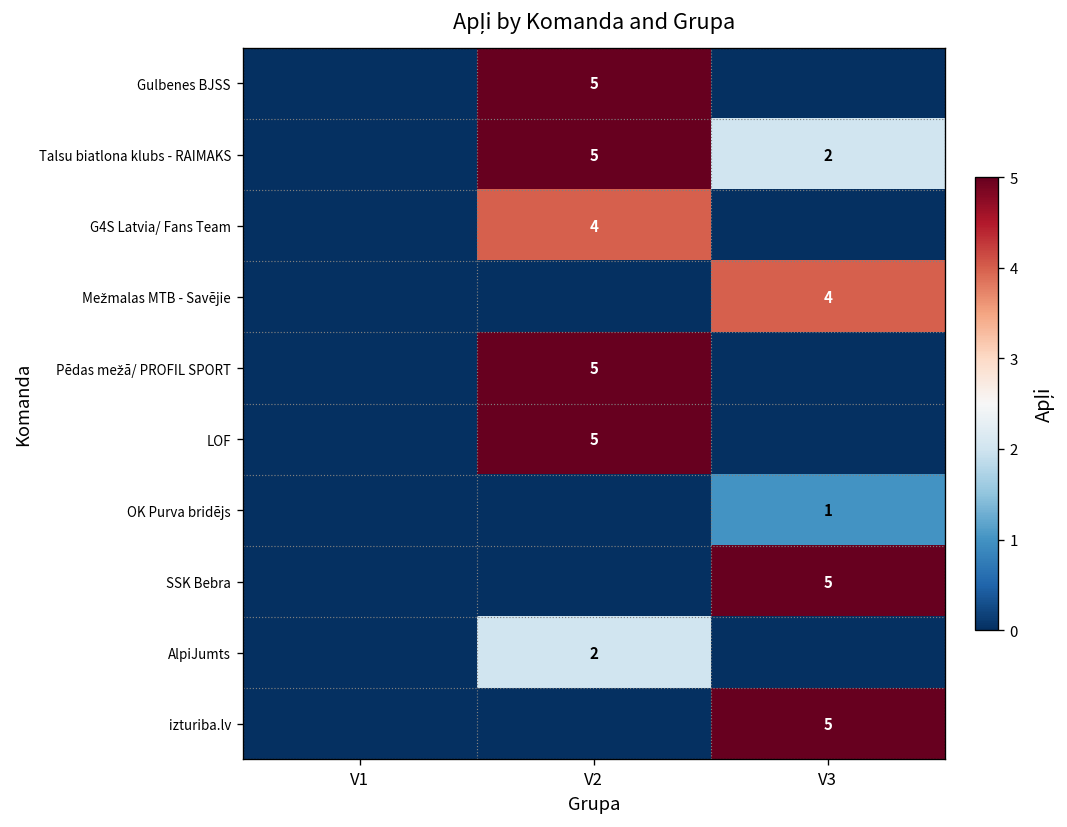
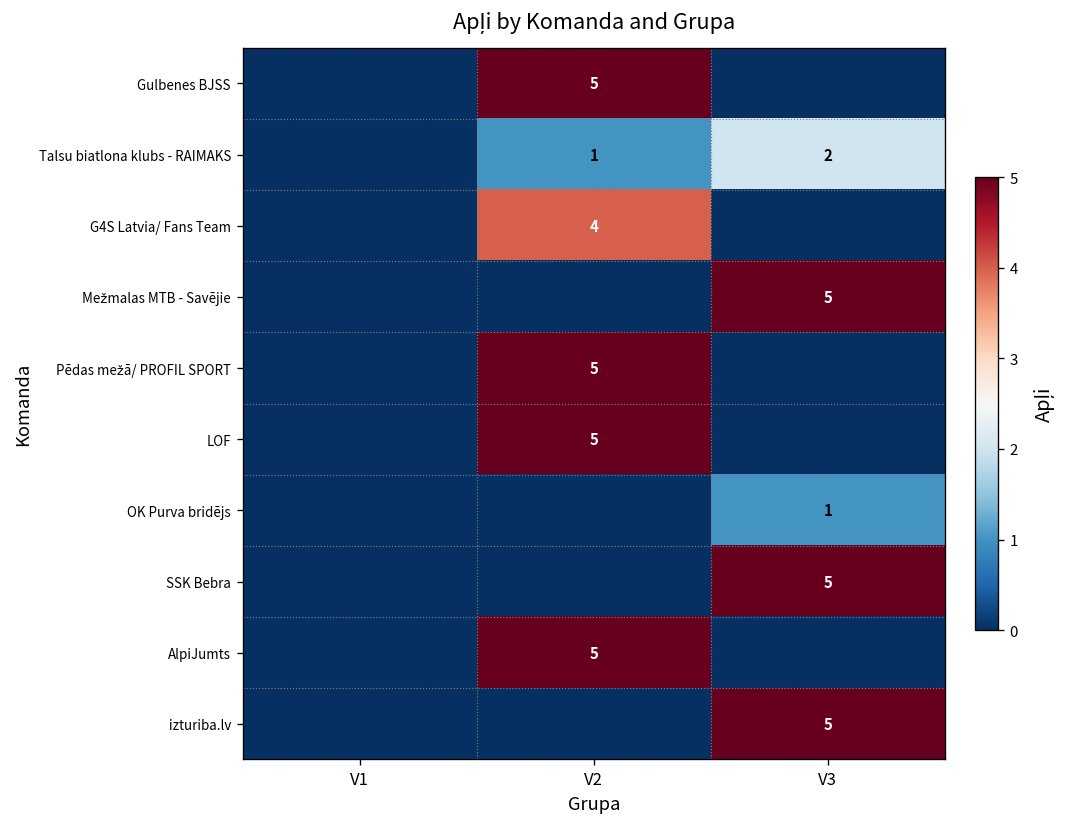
  {
    "Gulbenes BJSS": {
      "V2": 5
    },
    "Talsu biatlona klubs - RAIMAKS": {
-     "V2": 5,
+     "V2": 1,
      "V3": 2
    },
    "G4S Latvia/ Fans Team": {
      "V2": 4
    },
    "Mežmalas MTB - Savējie": {
-     "V3": 4
+     "V3": 5
    },
    "Pēdas mežā/ PROFIL SPORT": {
      "V2": 5
    },
    "LOF": {
      "V2": 5
    },
    "OK Purva bridējs": {
      "V3": 1
    },
    "SSK Bebra": {
      "V3": 5
    },
    "AlpiJumts": {
-     "V2": 2
+     "V2": 5
    },
    "izturiba.lv": {
      "V3": 5
    }
  }
